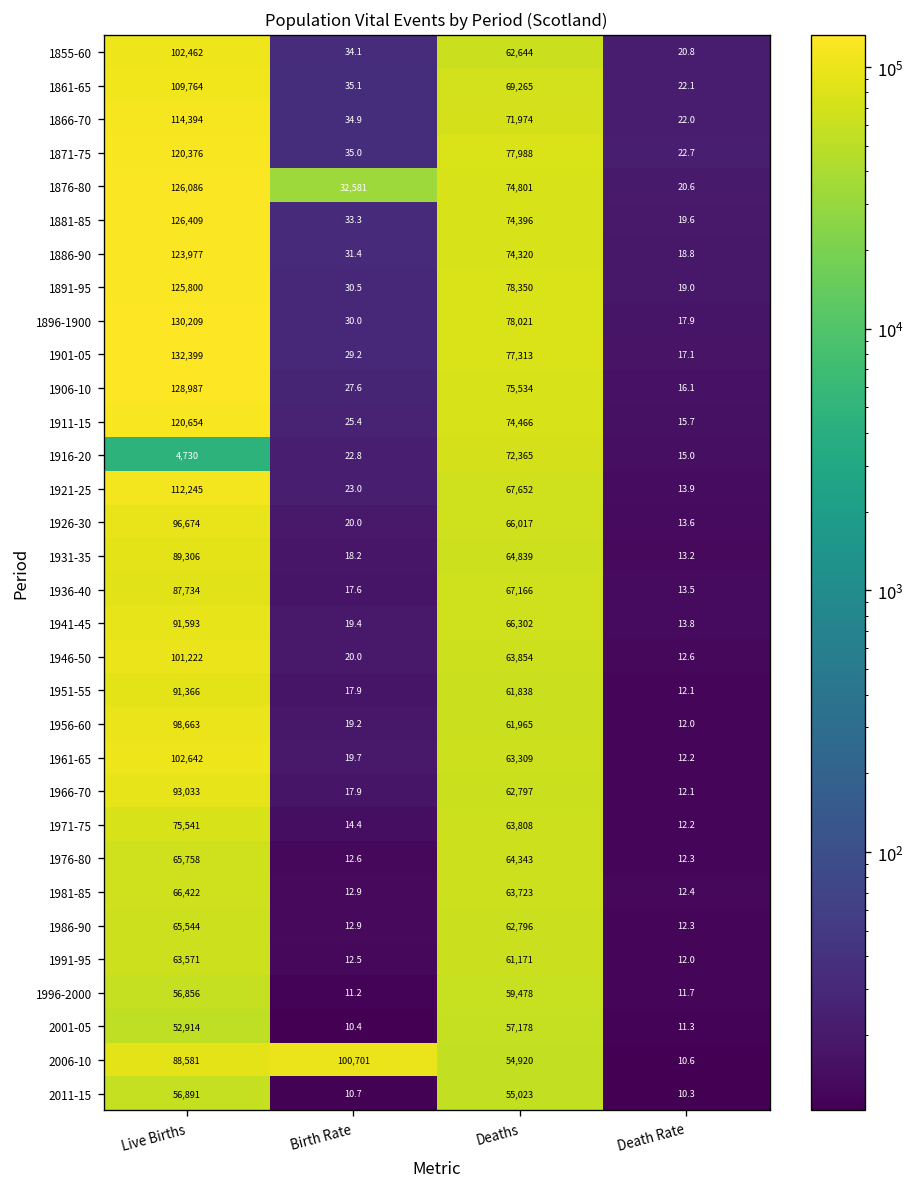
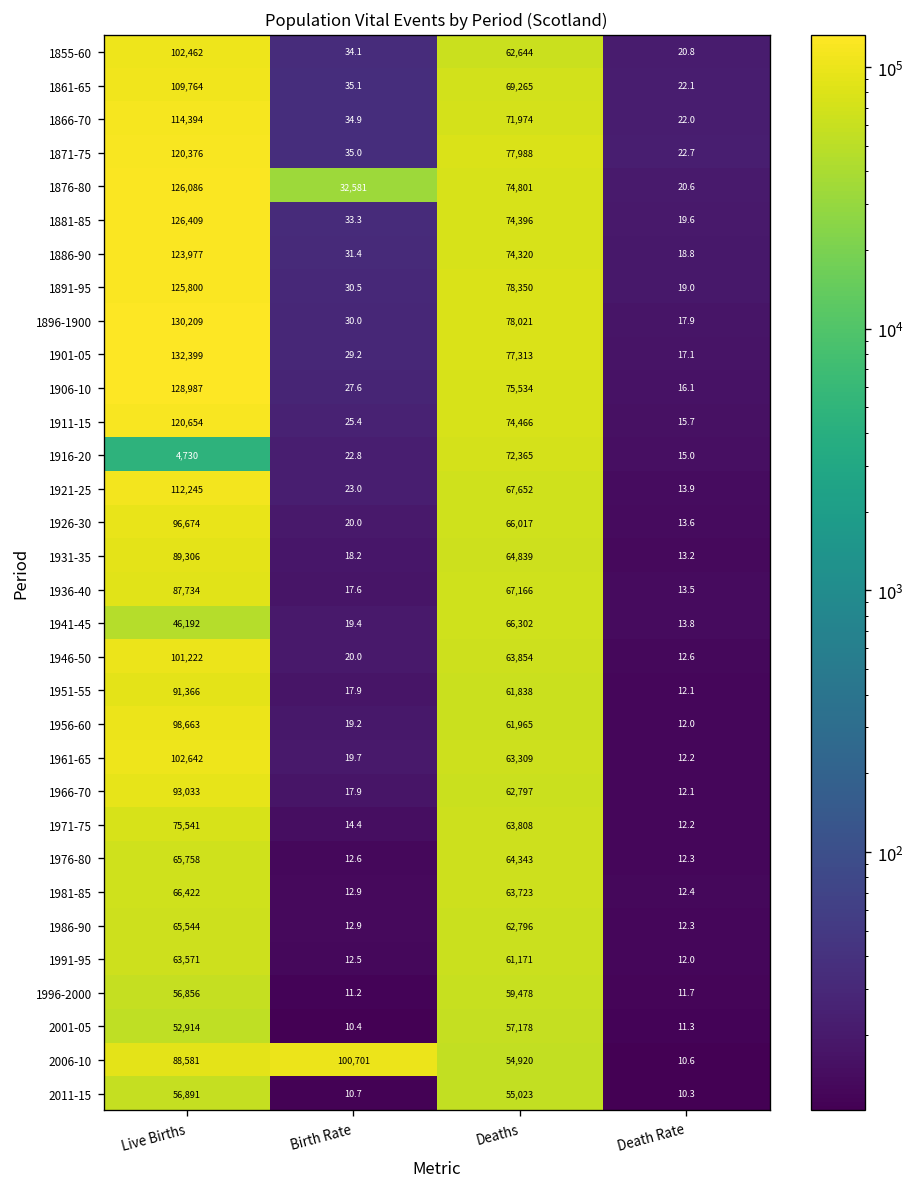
  {
    "1855-60": {
      "Live Births": "102,462",
      "Birth Rate": "34.1",
      "Deaths": "62,644",
      "Death Rate": "20.8"
    },
    "1861-65": {
      "Live Births": "109,764",
      "Birth Rate": "35.1",
      "Deaths": "69,265",
      "Death Rate": "22.1"
    },
    "1866-70": {
      "Live Births": "114,394",
      "Birth Rate": "34.9",
      "Deaths": "71,974",
      "Death Rate": "22.0"
    },
    "1871-75": {
      "Live Births": "120,376",
      "Birth Rate": "35.0",
      "Deaths": "77,988",
      "Death Rate": "22.7"
    },
    "1876-80": {
      "Live Births": "126,086",
      "Birth Rate": "32,581",
      "Deaths": "74,801",
      "Death Rate": "20.6"
    },
    "1881-85": {
      "Live Births": "126,409",
      "Birth Rate": "33.3",
      "Deaths": "74,396",
      "Death Rate": "19.6"
    },
    "1886-90": {
      "Live Births": "123,977",
      "Birth Rate": "31.4",
      "Deaths": "74,320",
      "Death Rate": "18.8"
    },
    "1891-95": {
      "Live Births": "125,800",
      "Birth Rate": "30.5",
      "Deaths": "78,350",
      "Death Rate": "19.0"
    },
    "1896-1900": {
      "Live Births": "130,209",
      "Birth Rate": "30.0",
      "Deaths": "78,021",
      "Death Rate": "17.9"
    },
    "1901-05": {
      "Live Births": "132,399",
      "Birth Rate": "29.2",
      "Deaths": "77,313",
      "Death Rate": "17.1"
    },
    "1906-10": {
      "Live Births": "128,987",
      "Birth Rate": "27.6",
      "Deaths": "75,534",
      "Death Rate": "16.1"
    },
    "1911-15": {
      "Live Births": "120,654",
      "Birth Rate": "25.4",
      "Deaths": "74,466",
      "Death Rate": "15.7"
    },
    "1916-20": {
      "Live Births": "4,730",
      "Birth Rate": "22.8",
      "Deaths": "72,365",
      "Death Rate": "15.0"
    },
    "1921-25": {
      "Live Births": "112,245",
      "Birth Rate": "23.0",
      "Deaths": "67,652",
      "Death Rate": "13.9"
    },
    "1926-30": {
      "Live Births": "96,674",
      "Birth Rate": "20.0",
      "Deaths": "66,017",
      "Death Rate": "13.6"
    },
    "1931-35": {
      "Live Births": "89,306",
      "Birth Rate": "18.2",
      "Deaths": "64,839",
      "Death Rate": "13.2"
    },
    "1936-40": {
      "Live Births": "87,734",
      "Birth Rate": "17.6",
      "Deaths": "67,166",
      "Death Rate": "13.5"
    },
    "1941-45": {
-     "Live Births": "91,593",
+     "Live Births": "46,192",
      "Birth Rate": "19.4",
      "Deaths": "66,302",
      "Death Rate": "13.8"
    },
    "1946-50": {
      "Live Births": "101,222",
      "Birth Rate": "20.0",
      "Deaths": "63,854",
      "Death Rate": "12.6"
    },
    "1951-55": {
      "Live Births": "91,366",
      "Birth Rate": "17.9",
      "Deaths": "61,838",
      "Death Rate": "12.1"
    },
    "1956-60": {
      "Live Births": "98,663",
      "Birth Rate": "19.2",
      "Deaths": "61,965",
      "Death Rate": "12.0"
    },
    "1961-65": {
      "Live Births": "102,642",
      "Birth Rate": "19.7",
      "Deaths": "63,309",
      "Death Rate": "12.2"
    },
    "1966-70": {
      "Live Births": "93,033",
      "Birth Rate": "17.9",
      "Deaths": "62,797",
      "Death Rate": "12.1"
    },
    "1971-75": {
      "Live Births": "75,541",
      "Birth Rate": "14.4",
      "Deaths": "63,808",
      "Death Rate": "12.2"
    },
    "1976-80": {
      "Live Births": "65,758",
      "Birth Rate": "12.6",
      "Deaths": "64,343",
      "Death Rate": "12.3"
    },
    "1981-85": {
      "Live Births": "66,422",
      "Birth Rate": "12.9",
      "Deaths": "63,723",
      "Death Rate": "12.4"
    },
    "1986-90": {
      "Live Births": "65,544",
      "Birth Rate": "12.9",
      "Deaths": "62,796",
      "Death Rate": "12.3"
    },
    "1991-95": {
      "Live Births": "63,571",
      "Birth Rate": "12.5",
      "Deaths": "61,171",
      "Death Rate": "12.0"
    },
    "1996-2000": {
      "Live Births": "56,856",
      "Birth Rate": "11.2",
      "Deaths": "59,478",
      "Death Rate": "11.7"
    },
    "2001-05": {
      "Live Births": "52,914",
      "Birth Rate": "10.4",
      "Deaths": "57,178",
      "Death Rate": "11.3"
    },
    "2006-10": {
      "Live Births": "88,581",
      "Birth Rate": "100,701",
      "Deaths": "54,920",
      "Death Rate": "10.6"
    },
    "2011-15": {
      "Live Births": "56,891",
      "Birth Rate": "10.7",
      "Deaths": "55,023",
      "Death Rate": "10.3"
    }
  }
